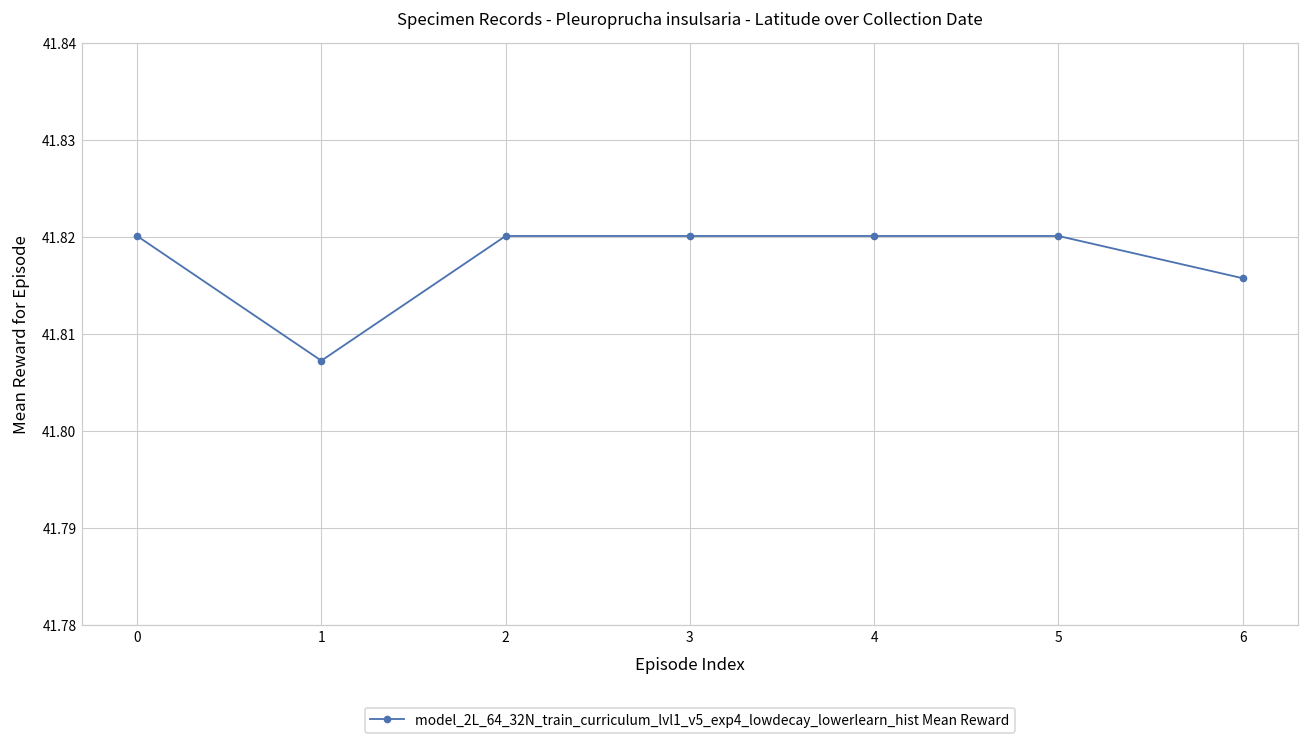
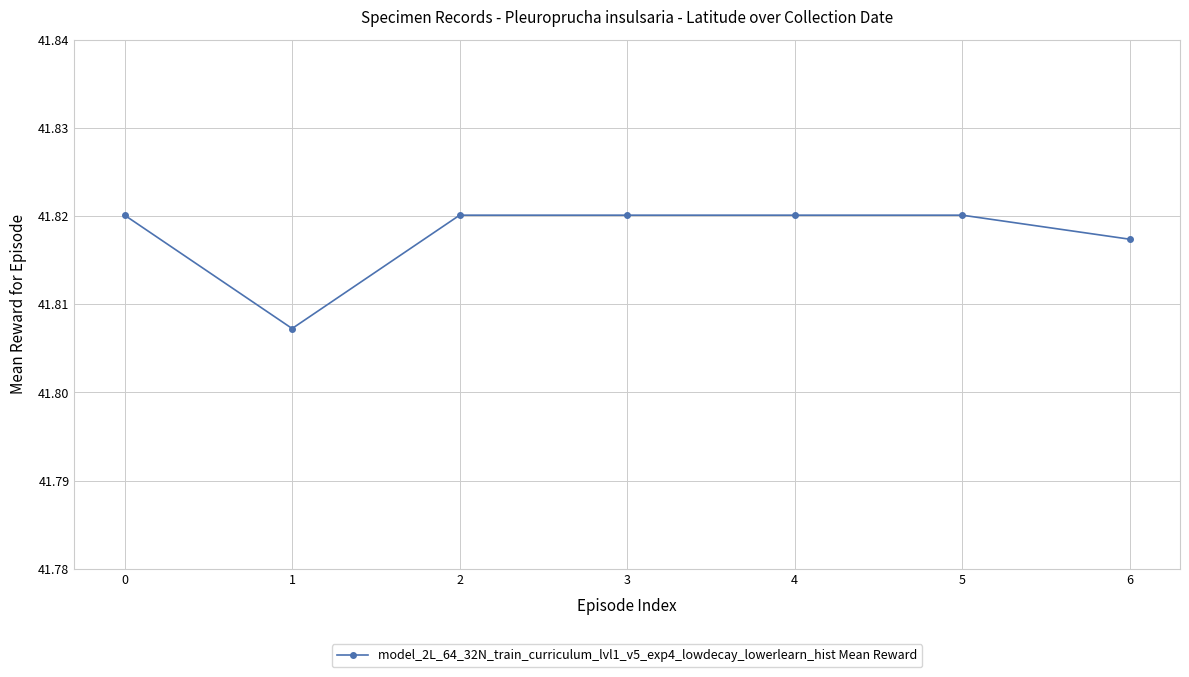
  {
    "0": 41.820,
    "1": 41.807,
    "2": 41.820,
    "3": 41.820,
    "4": 41.820,
    "5": 41.820,
-   "6": 41.816
+   "6": 41.817
  }
